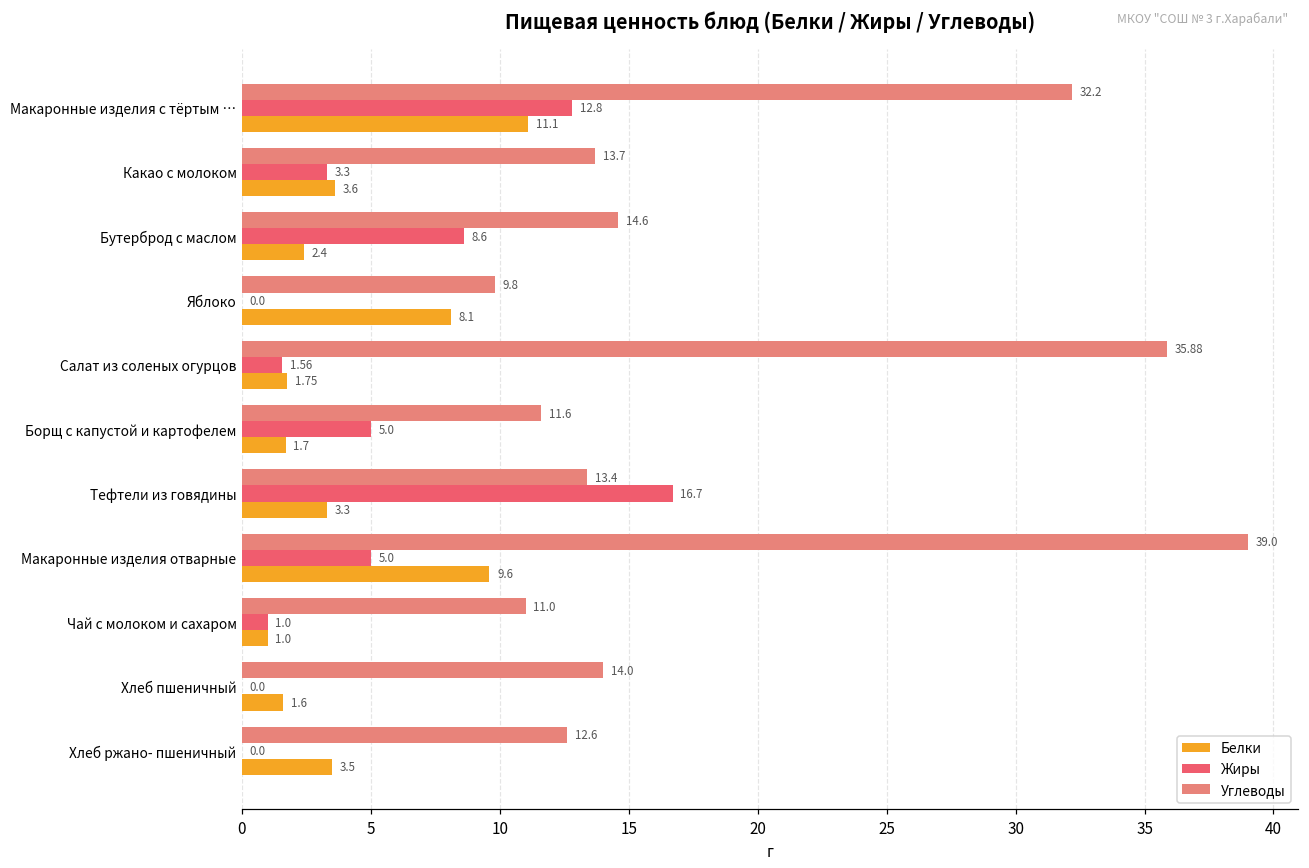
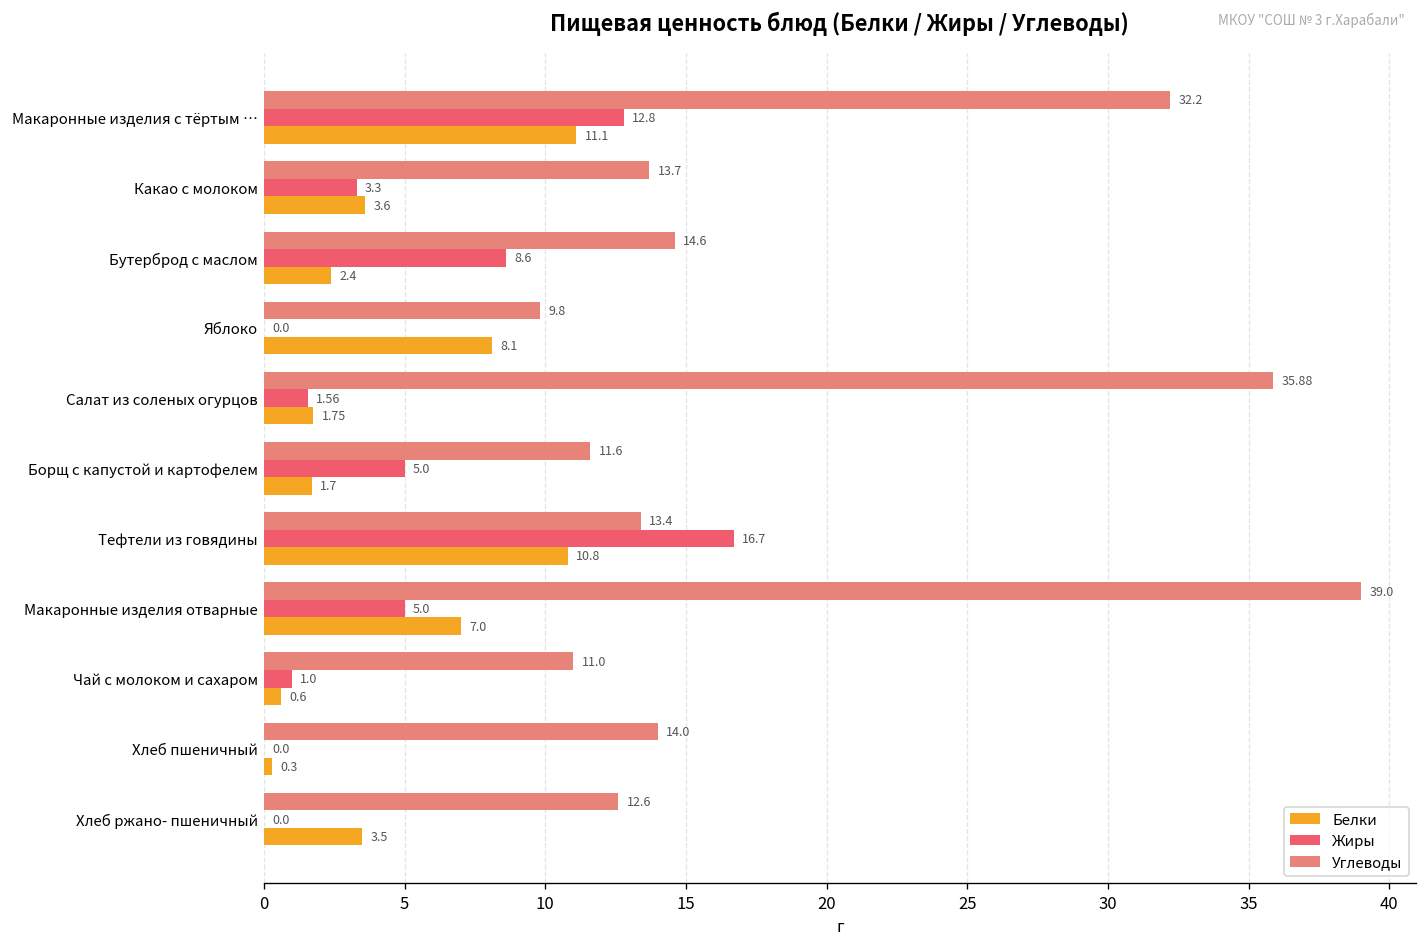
  {
    "Белки": {
      "Макаронные изделия с тёртым …": 11.1,
      "Какао с молоком": 3.6,
      "Бутерброд с маслом": 2.4,
      "Яблоко": 8.1,
      "Салат из соленых огурцов": 1.75,
      "Борщ с капустой и картофелем": 1.7,
-     "Тефтели из говядины": 3.3,
-     "Макаронные изделия отварные": 9.6,
-     "Чай с молоком и сахаром": 1.0,
-     "Хлеб пшеничный": 1.6,
+     "Тефтели из говядины": 10.8,
+     "Макаронные изделия отварные": 7.0,
+     "Чай с молоком и сахаром": 0.6,
+     "Хлеб пшеничный": 0.3,
      "Хлеб ржано- пшеничный": 3.5
    }
  }
